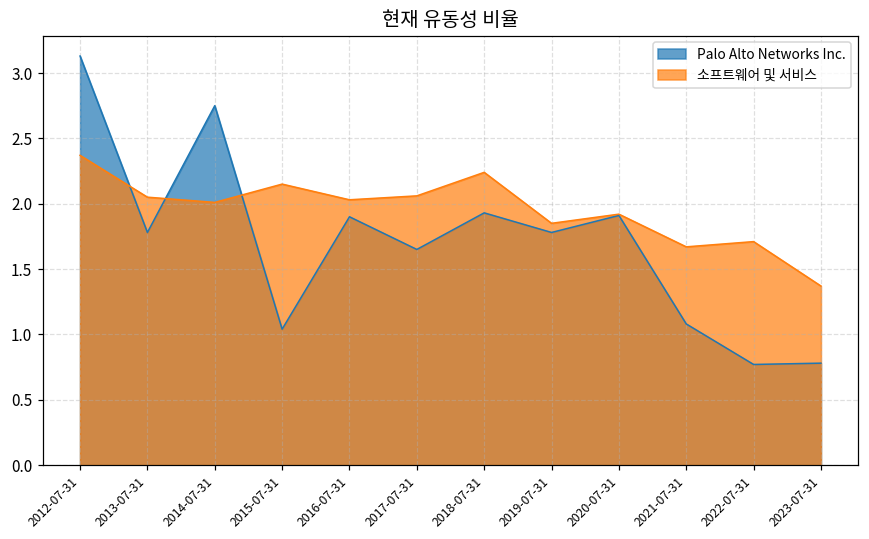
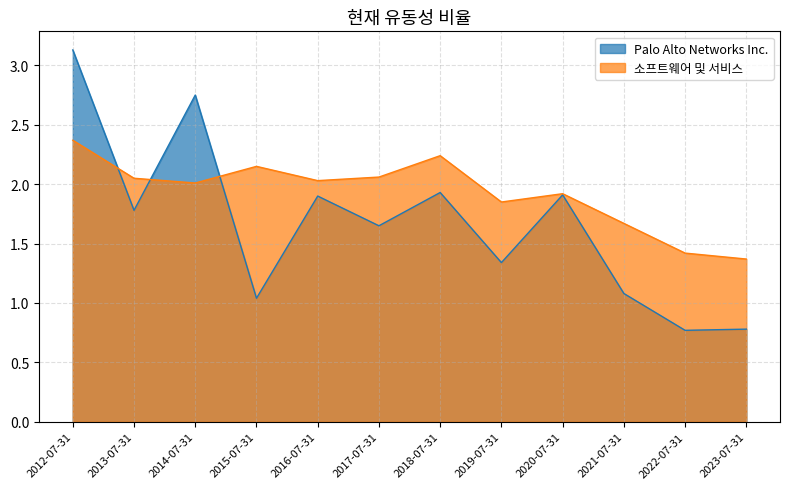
  {
    "Palo Alto Networks Inc.": {
      "2012-07-31": 3.13,
      "2013-07-31": 1.78,
      "2014-07-31": 2.75,
      "2015-07-31": 1.04,
      "2016-07-31": 1.90,
      "2017-07-31": 1.65,
      "2018-07-31": 1.93,
-     "2019-07-31": 1.78,
+     "2019-07-31": 1.34,
      "2021-07-31": 1.08,
      "2022-07-31": 0.77,
      "2023-07-31": 0.78
    },
    "소프트웨어 및 서비스": {
      "2012-07-31": 2.37,
      "2013-07-31": 2.05,
      "2014-07-31": 2.01,
      "2015-07-31": 2.15,
      "2016-07-31": 2.03,
      "2017-07-31": 2.06,
      "2018-07-31": 2.24,
      "2019-07-31": 1.85,
      "2021-07-31": 1.67,
-     "2022-07-31": 1.71,
+     "2022-07-31": 1.42,
      "2023-07-31": 1.37
    }
  }
